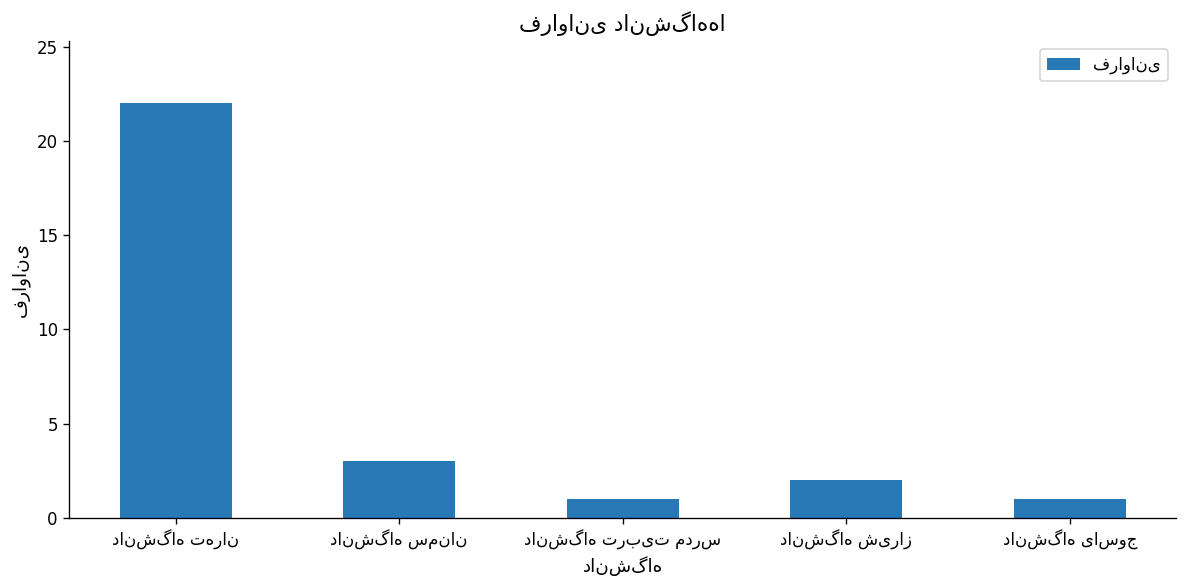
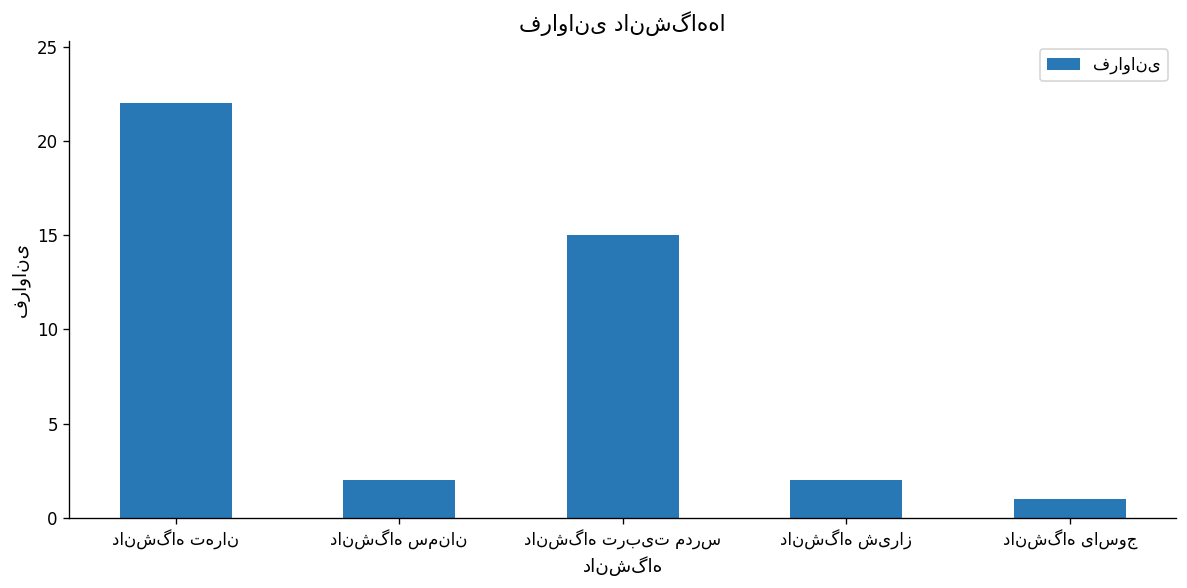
  {
    "دانشگاه تهران": 22,
-   "دانشگاه سمنان": 3,
-   "دانشگاه تربیت مدرس": 1,
+   "دانشگاه سمنان": 2,
+   "دانشگاه تربیت مدرس": 15,
    "دانشگاه شیراز": 2,
    "دانشگاه یاسوج": 1
  }
